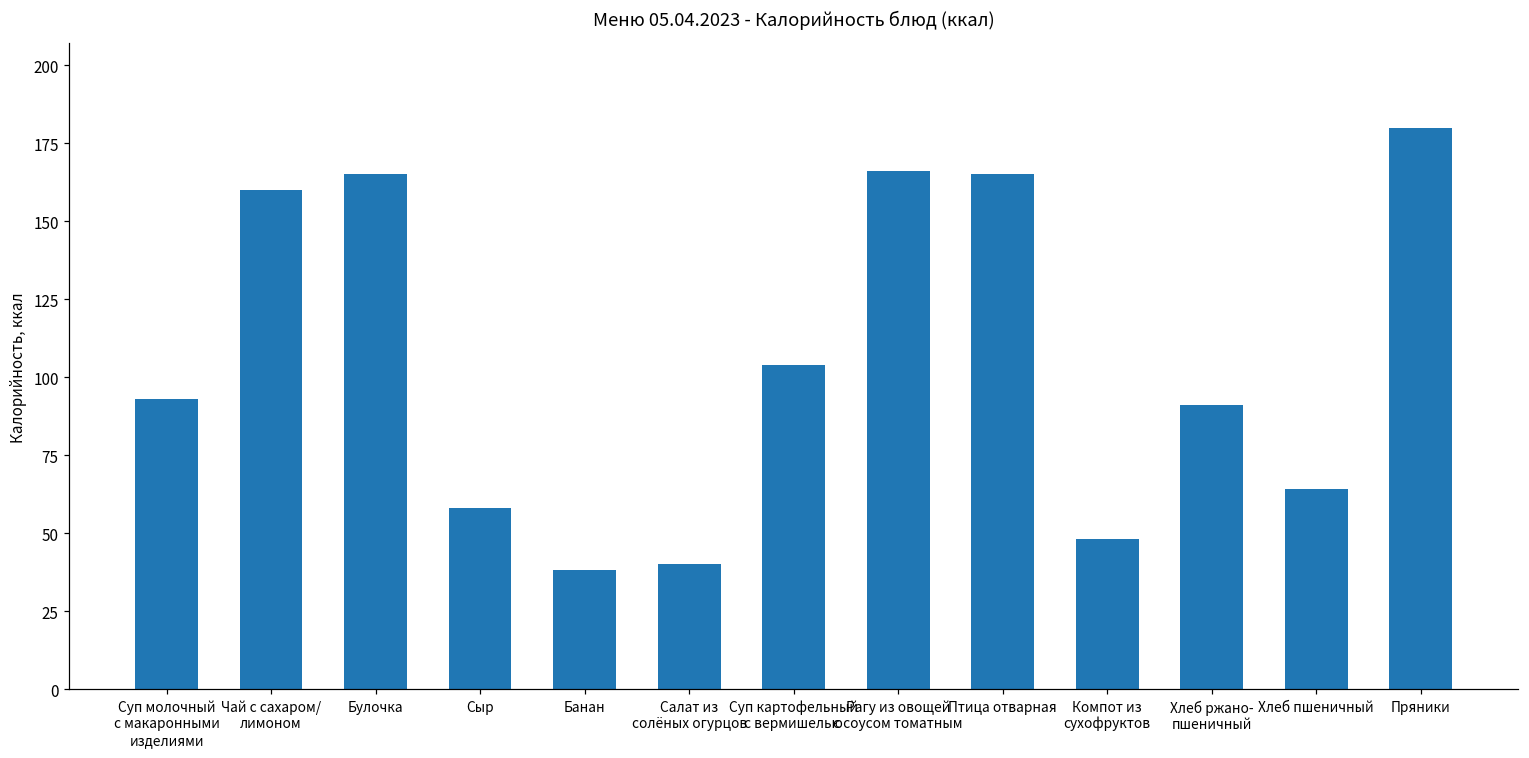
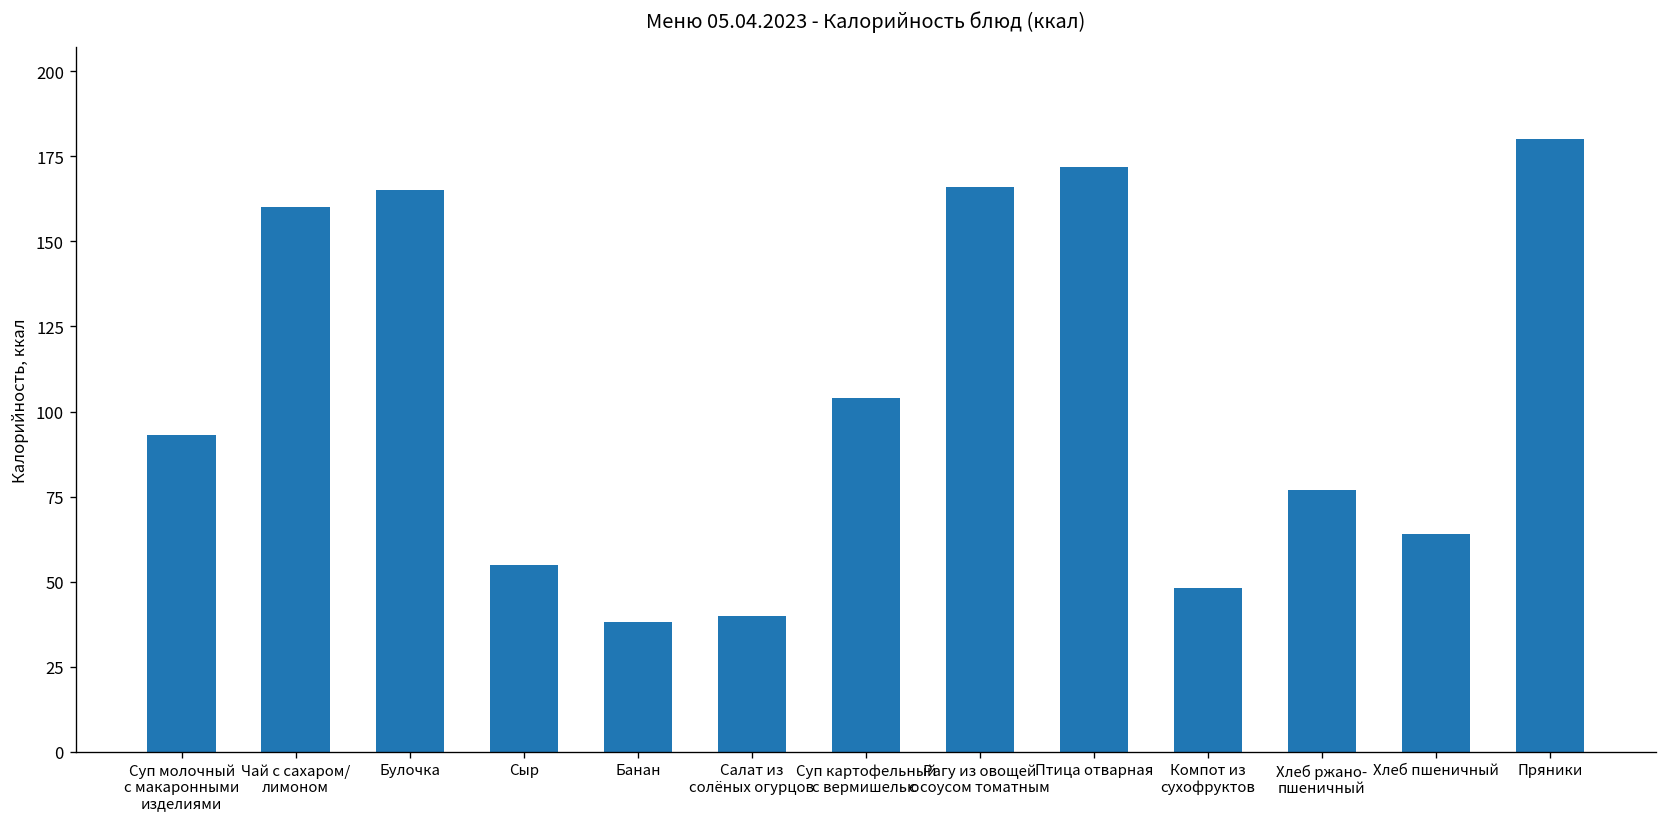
  {
    "Суп молочный с макаронными изделиями": 93,
    "Чай с сахаром/ лимоном": 160,
    "Булочка": 165,
-   "Сыр": 58,
+   "Сыр": 55,
    "Банан": 38,
-   "Птица отварная": 165,
+   "Птица отварная": 172,
    "Компот из сухофруктов": 48,
-   "Хлеб ржано- пшеничный": 91,
+   "Хлеб ржано- пшеничный": 77,
    "Хлеб пшеничный": 64,
    "Пряники": 180
  }
